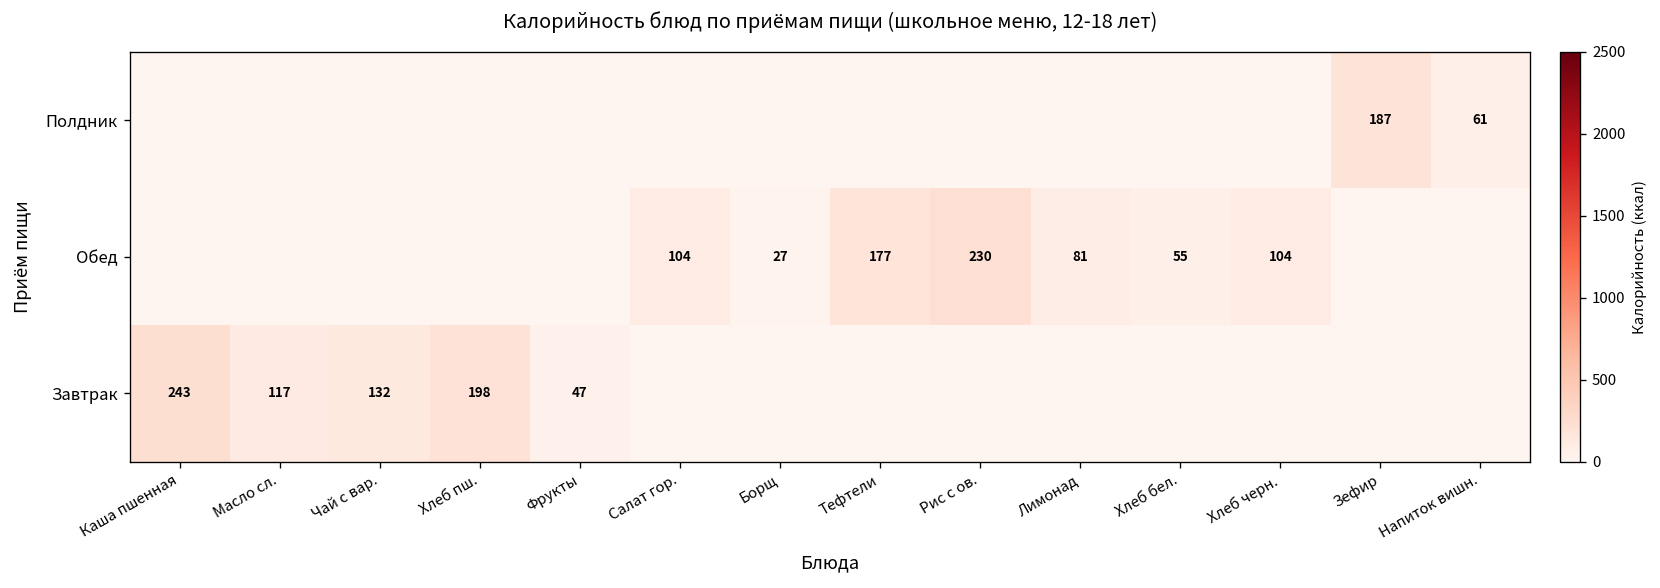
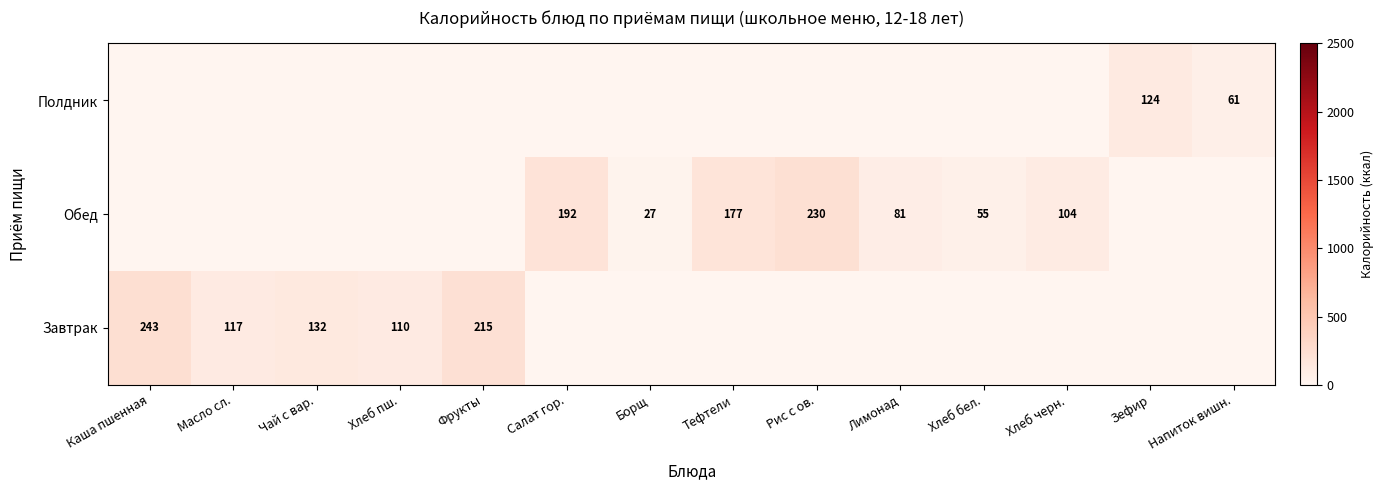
  {
    "Полдник": {
-     "Зефир": 187,
+     "Зефир": 124,
      "Напиток вишн.": 61
    },
    "Обед": {
-     "Салат гор.": 104,
+     "Салат гор.": 192,
      "Борщ": 27,
      "Тефтели": 177,
      "Рис с ов.": 230,
      "Лимонад": 81,
      "Хлеб бел.": 55,
      "Хлеб черн.": 104
    },
    "Завтрак": {
      "Каша пшенная": 243,
      "Масло сл.": 117,
      "Чай с вар.": 132,
-     "Хлеб пш.": 198,
-     "Фрукты": 47
+     "Хлеб пш.": 110,
+     "Фрукты": 215
    }
  }
